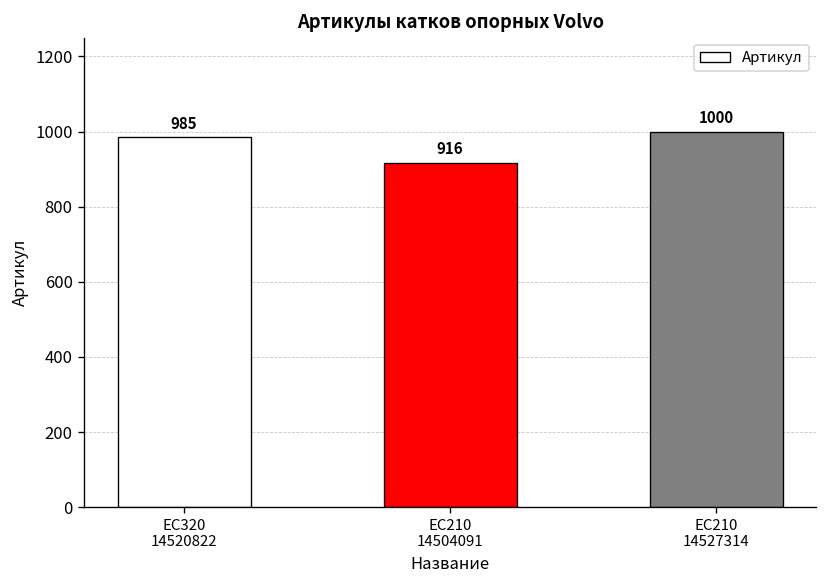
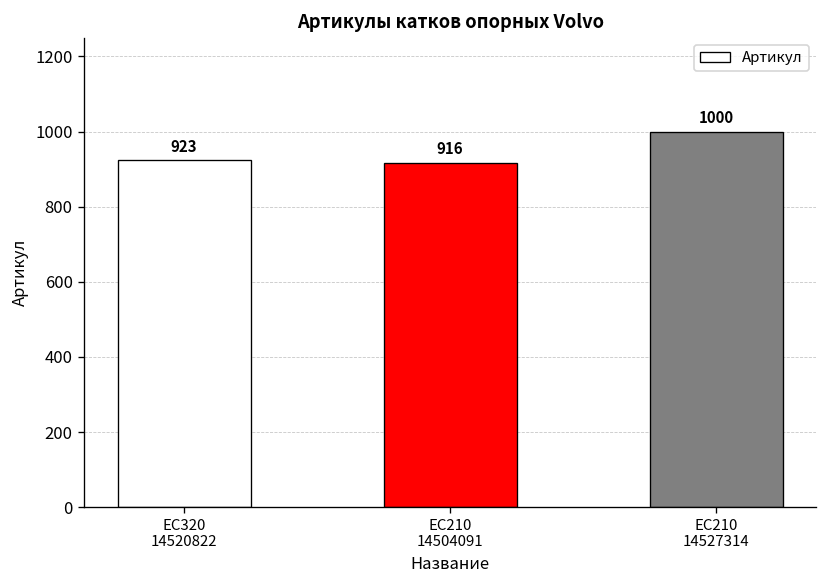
  {
-   "EC320 14520822": 985,
+   "EC320 14520822": 923,
    "EC210 14504091": 916,
    "EC210 14527314": 1000
  }
